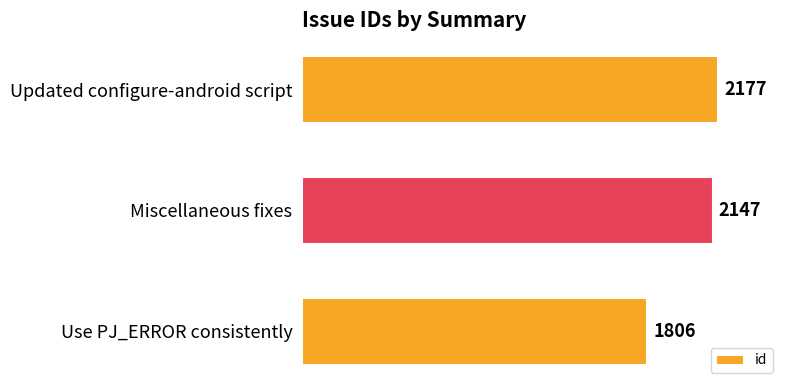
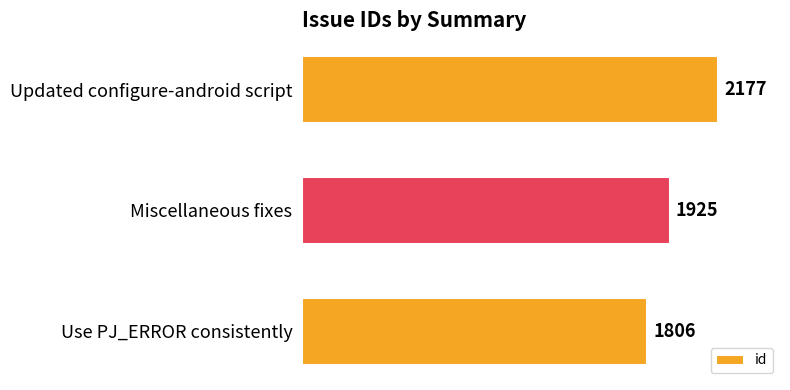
  {
    "Updated configure-android script": 2177,
-   "Miscellaneous fixes": 2147,
+   "Miscellaneous fixes": 1925,
    "Use PJ_ERROR consistently": 1806
  }
